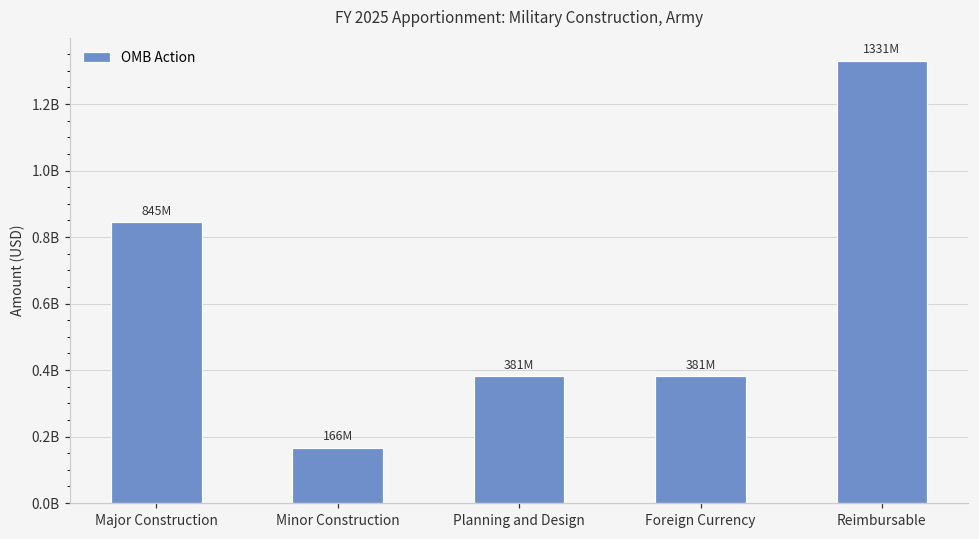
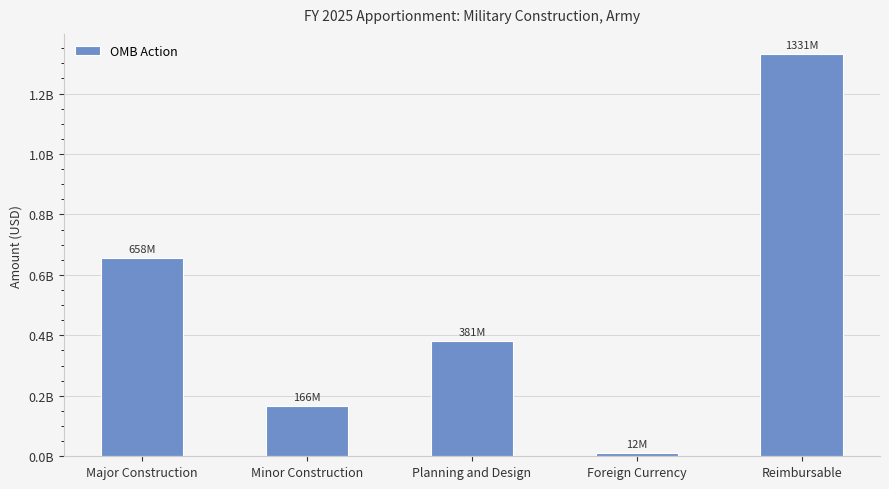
  {
-   "Major Construction": "845M",
+   "Major Construction": "658M",
    "Minor Construction": "166M",
    "Planning and Design": "381M",
-   "Foreign Currency": "381M",
+   "Foreign Currency": "12M",
    "Reimbursable": "1331M"
  }
